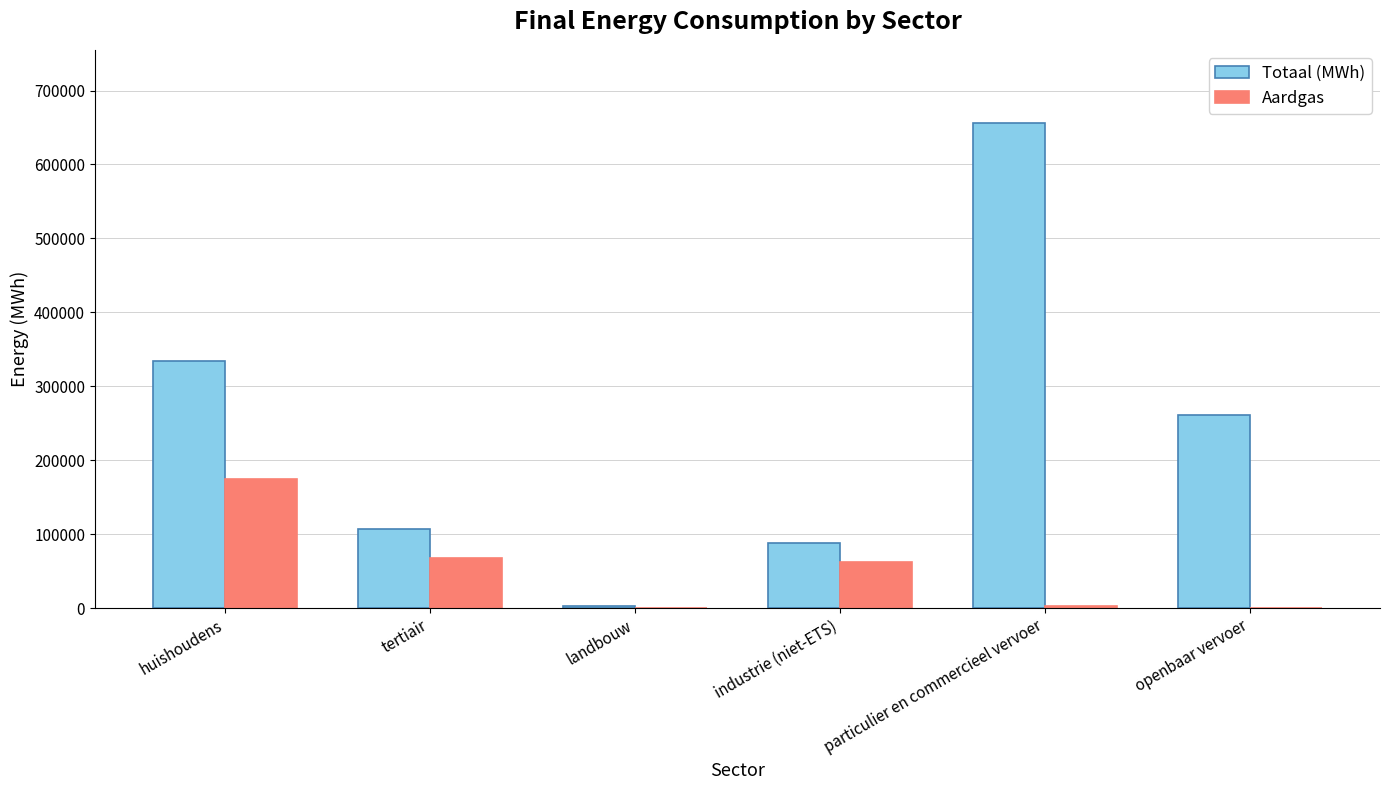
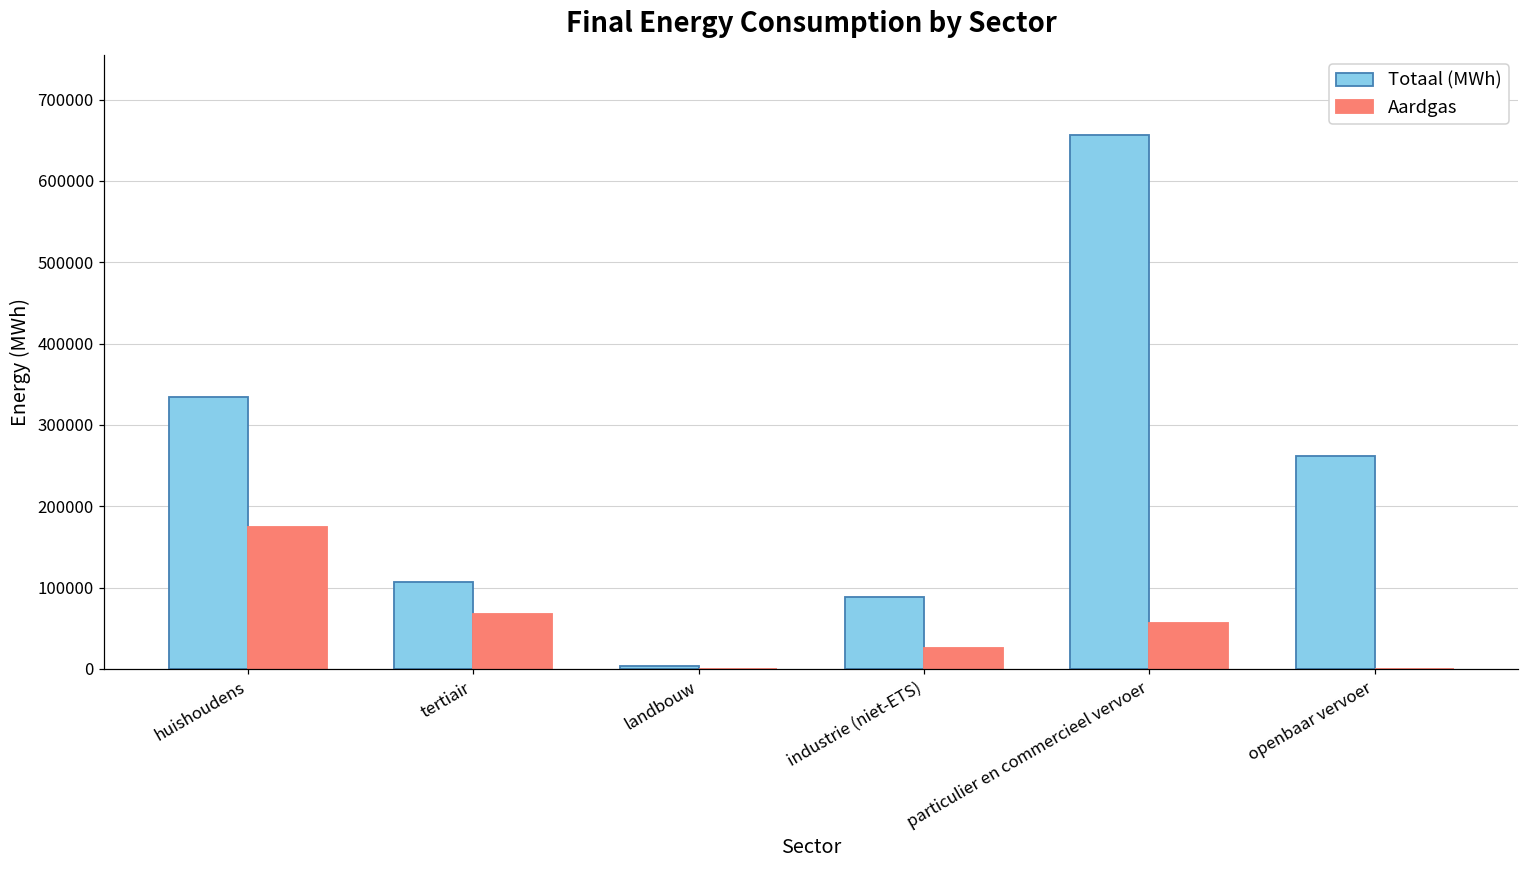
  {
    "Totaal (MWh)": {
      "huishoudens": 330000,
      "tertiair": 110000,
      "industrie (niet-ETS)": 90000,
      "particulier en commercieel vervoer": 660000,
      "openbaar vervoer": 260000
    },
    "Aardgas": {
      "huishoudens": 170000,
      "tertiair": 70000,
-     "industrie (niet-ETS)": 60000,
-     "particulier en commercieel vervoer": 0,
+     "industrie (niet-ETS)": 30000,
+     "particulier en commercieel vervoer": 60000,
      "openbaar vervoer": 0
    }
  }
